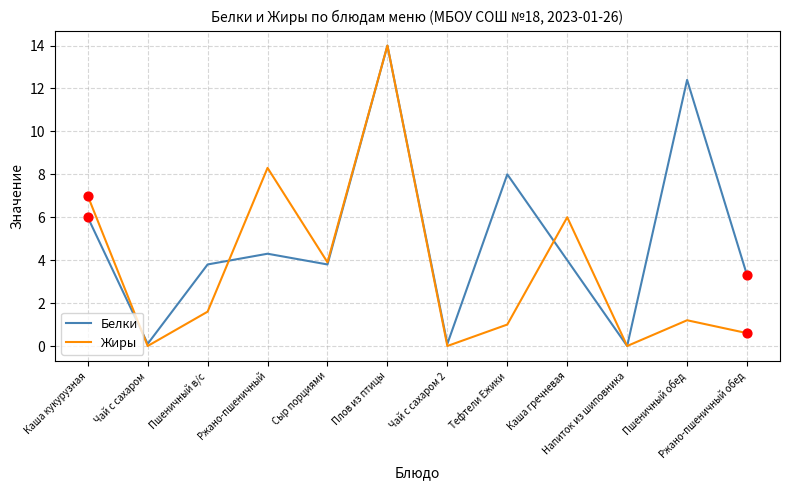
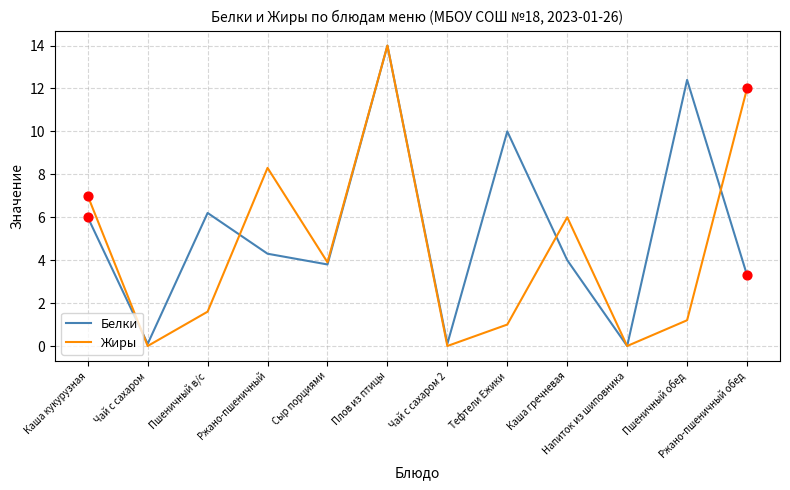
  {
    "Белки": {
-     "Пшеничный в/с": 3.8,
+     "Пшеничный в/с": 6.2,
      "Ржано-пшеничный": 4.3,
-     "Тефтели Ежики": 8,
+     "Тефтели Ежики": 10,
      "Каша гречневая": 4.0,
      "Пшеничный обед": 12.4
    },
    "Жиры": {
      "Пшеничный в/с": 1.6,
      "Ржано-пшеничный": 8.3,
      "Тефтели Ежики": 1.0,
      "Каша гречневая": 6.0,
      "Пшеничный обед": 1.2,
-     "Ржано-пшеничный обед": 0.6
+     "Ржано-пшеничный обед": 12.0
    }
  }
